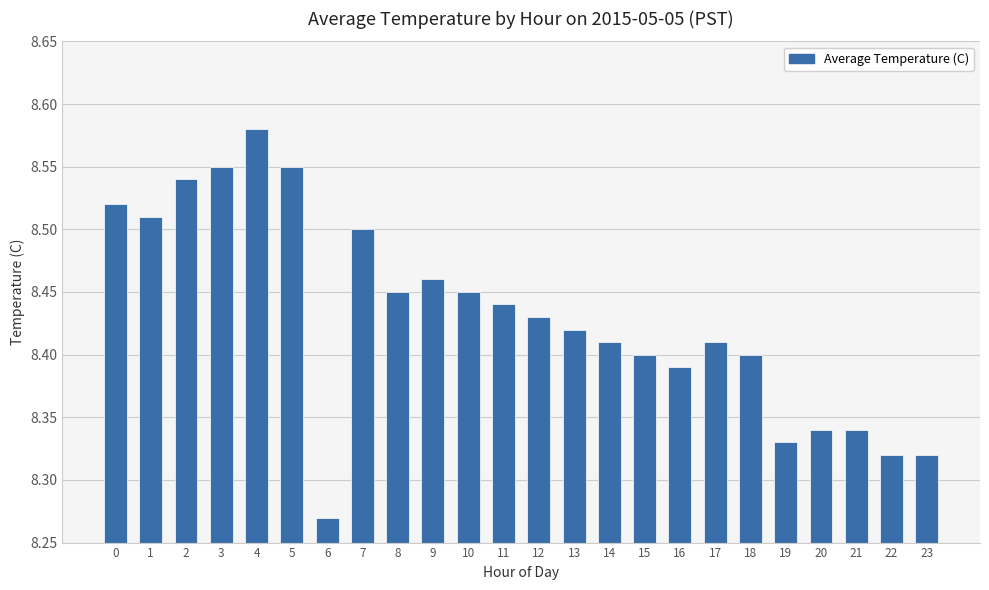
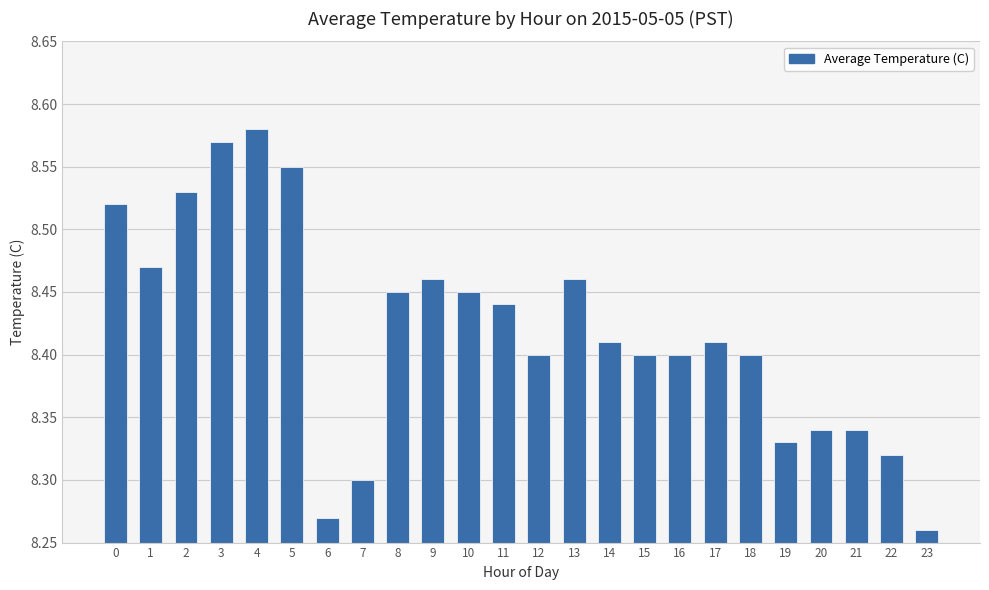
  {
    "0": 8.52,
-   "1": 8.51,
-   "2": 8.54,
-   "3": 8.55,
+   "1": 8.47,
+   "2": 8.53,
+   "3": 8.57,
    "4": 8.58,
    "5": 8.55,
    "6": 8.27,
-   "7": 8.5,
+   "7": 8.3,
    "8": 8.45,
    "9": 8.46,
    "10": 8.45,
    "11": 8.44,
-   "12": 8.43,
-   "13": 8.42,
+   "12": 8.40,
+   "13": 8.46,
    "14": 8.41,
    "15": 8.40,
-   "16": 8.39,
+   "16": 8.40,
    "17": 8.41,
    "18": 8.40,
    "19": 8.33,
    "20": 8.34,
    "21": 8.34,
    "22": 8.32,
-   "23": 8.32
+   "23": 8.26
  }
